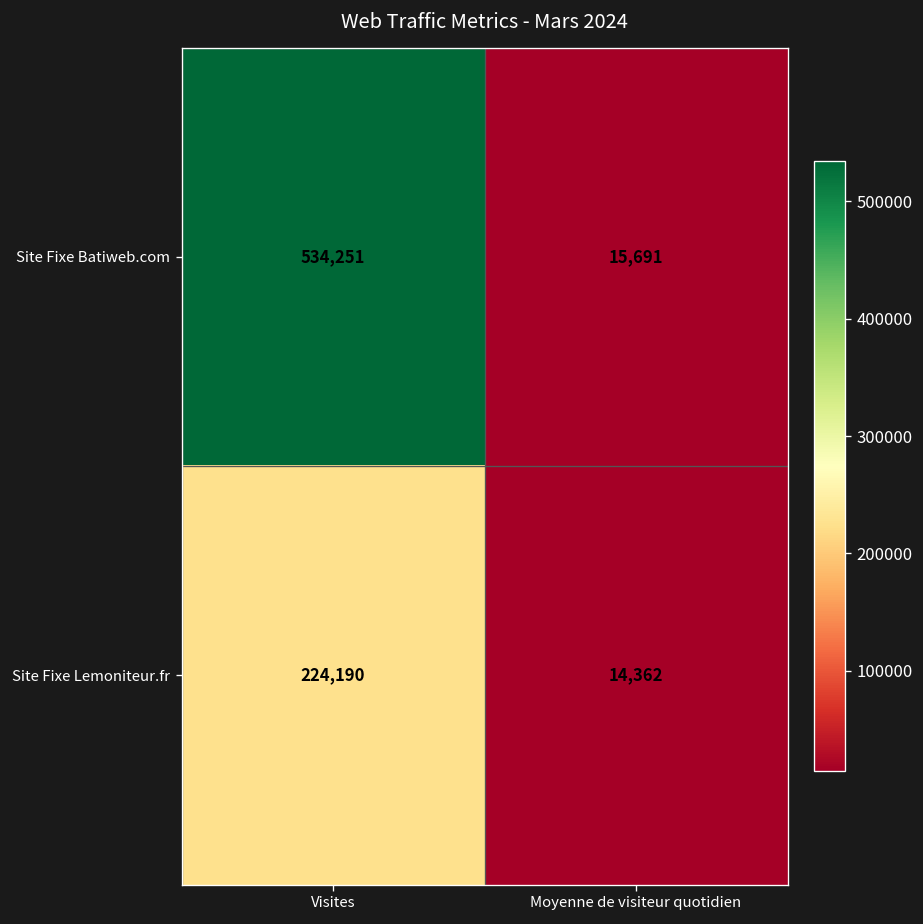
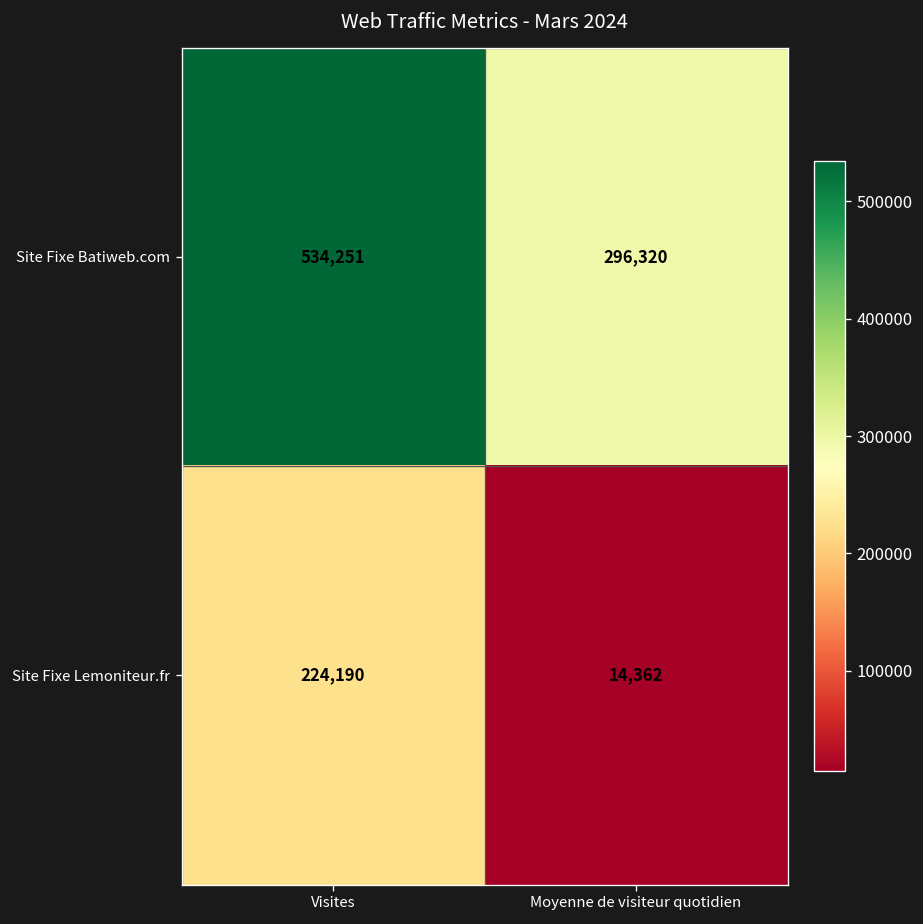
  {
    "Site Fixe Batiweb.com": {
      "Visites": "534,251",
-     "Moyenne de visiteur quotidien": "15,691"
+     "Moyenne de visiteur quotidien": "296,320"
    },
    "Site Fixe Lemoniteur.fr": {
      "Visites": "224,190",
      "Moyenne de visiteur quotidien": "14,362"
    }
  }
